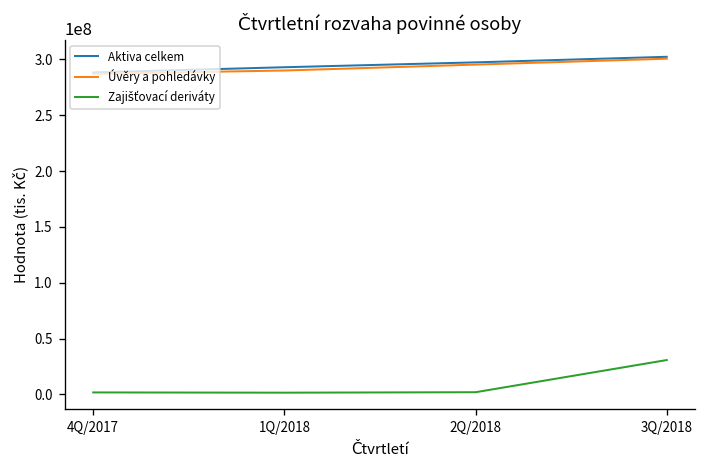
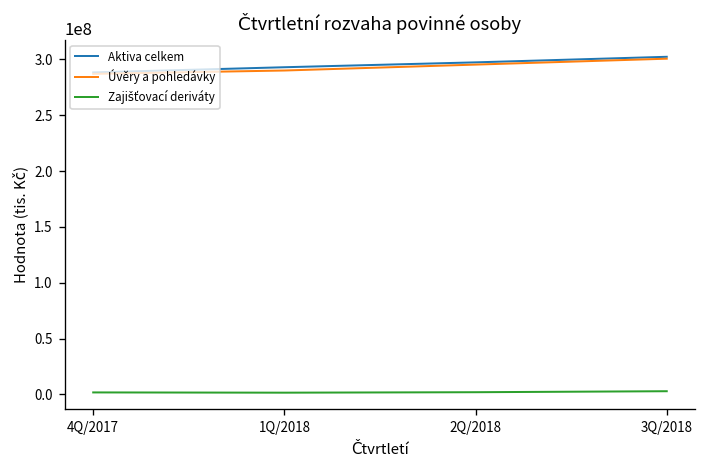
  {
    "Aktiva celkem": {
      "1Q/2018": 290000000
    },
    "Úvěry a pohledávky": {
      "1Q/2018": 290000000
    },
    "Zajišťovací deriváty": {
      "4Q/2017": 0,
      "1Q/2018": 0,
      "2Q/2018": 0,
-     "3Q/2018": 30000000
+     "3Q/2018": 0
    }
  }
